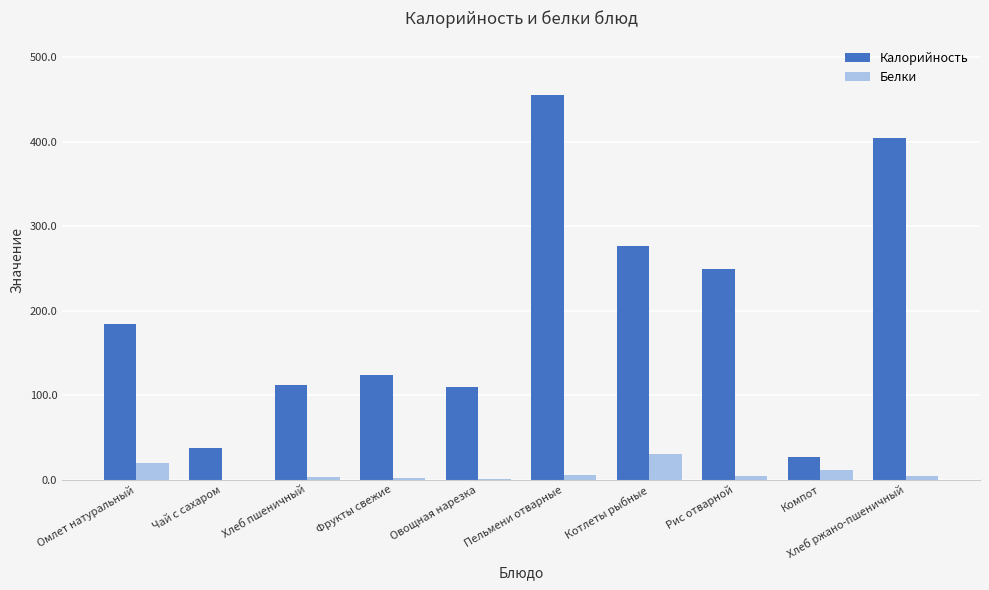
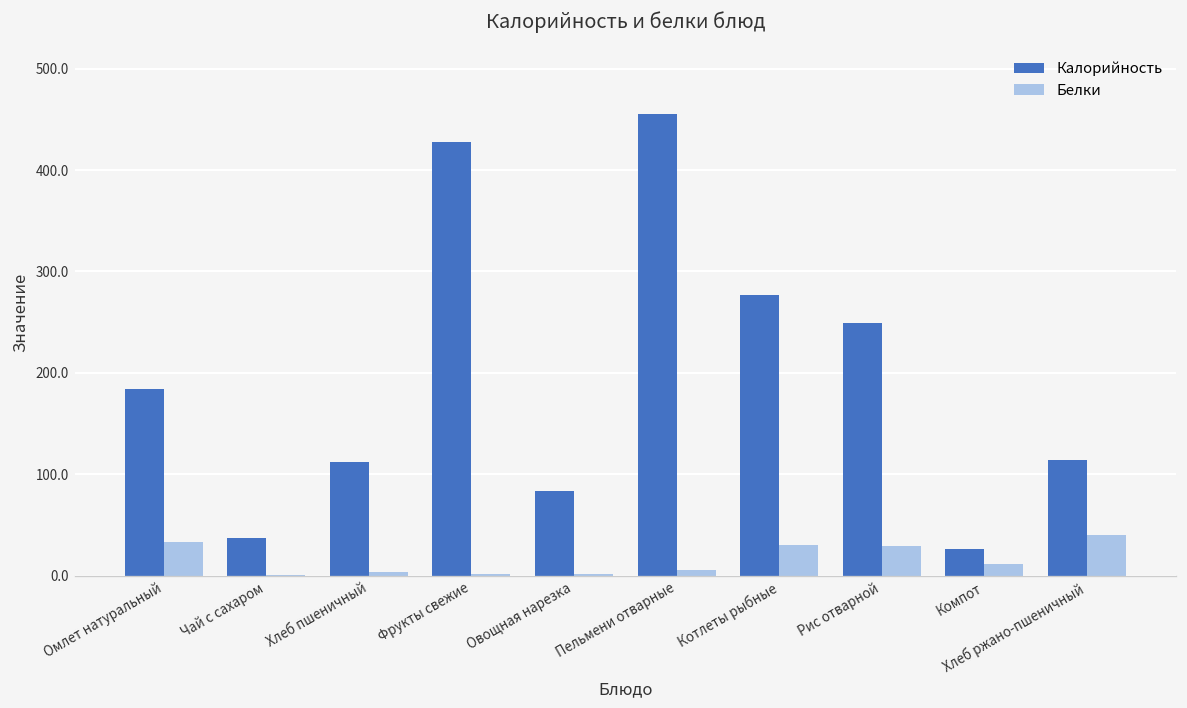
  {
    "Калорийность": {
      "Омлет натуральный": 180,
      "Чай с сахаром": 40,
      "Хлеб пшеничный": 110,
-     "Фрукты свежие": 120,
-     "Овощная нарезка": 110,
+     "Фрукты свежие": 430,
+     "Овощная нарезка": 80,
      "Пельмени отварные": 460,
      "Котлеты рыбные": 280,
      "Рис отварной": 250,
      "Компот": 30,
-     "Хлеб ржано-пшеничный": 400
+     "Хлеб ржано-пшеничный": 110
    },
    "Белки": {
-     "Омлет натуральный": 20,
+     "Омлет натуральный": 30,
      "Хлеб пшеничный": 0,
      "Пельмени отварные": 10,
      "Котлеты рыбные": 30,
-     "Рис отварной": 0,
+     "Рис отварной": 30,
      "Компот": 10,
-     "Хлеб ржано-пшеничный": 0
+     "Хлеб ржано-пшеничный": 40
    }
  }
